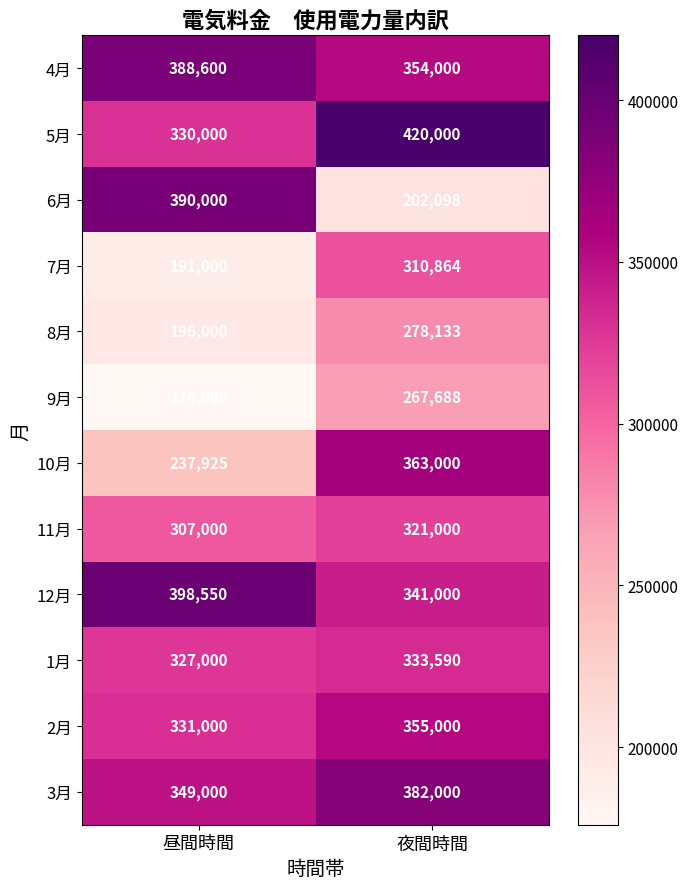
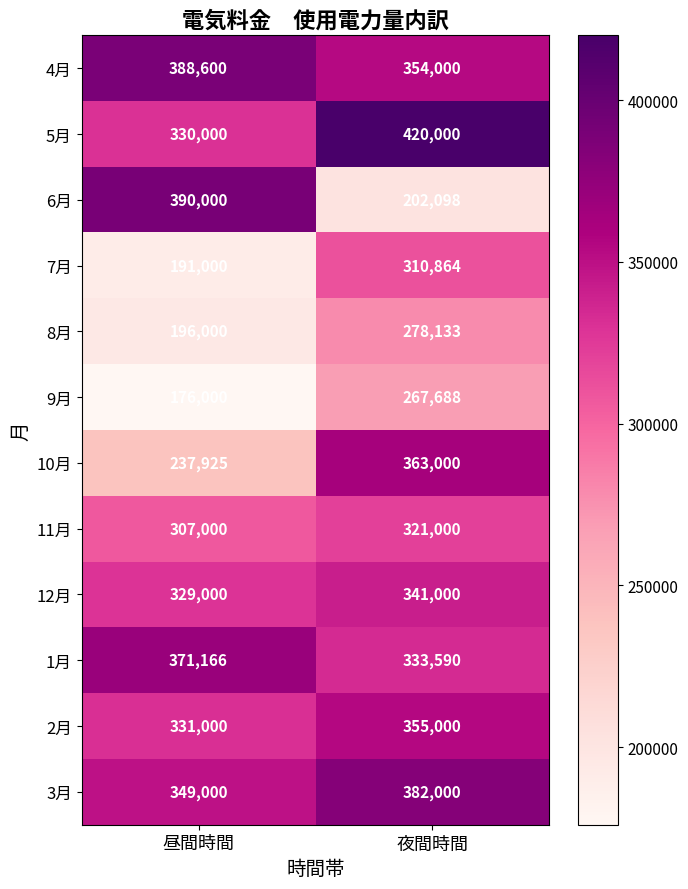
  {
    "4月": {
      "昼間時間": "388,600",
      "夜間時間": "354,000"
    },
    "5月": {
      "昼間時間": "330,000",
      "夜間時間": "420,000"
    },
    "6月": {
      "昼間時間": "390,000"
    },
    "7月": {
      "夜間時間": "310,864"
    },
    "8月": {
      "夜間時間": "278,133"
    },
    "9月": {
      "夜間時間": "267,688"
    },
    "10月": {
      "昼間時間": "237,925",
      "夜間時間": "363,000"
    },
    "11月": {
      "昼間時間": "307,000",
      "夜間時間": "321,000"
    },
    "12月": {
-     "昼間時間": "398,550",
+     "昼間時間": "329,000",
      "夜間時間": "341,000"
    },
    "1月": {
-     "昼間時間": "327,000",
+     "昼間時間": "371,166",
      "夜間時間": "333,590"
    },
    "2月": {
      "昼間時間": "331,000",
      "夜間時間": "355,000"
    },
    "3月": {
      "昼間時間": "349,000",
      "夜間時間": "382,000"
    }
  }
